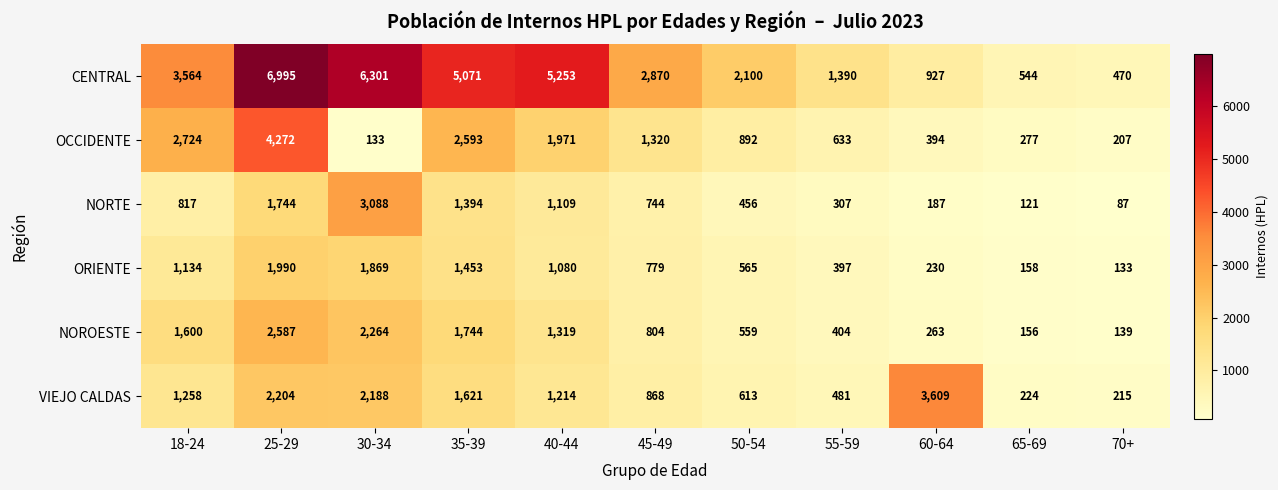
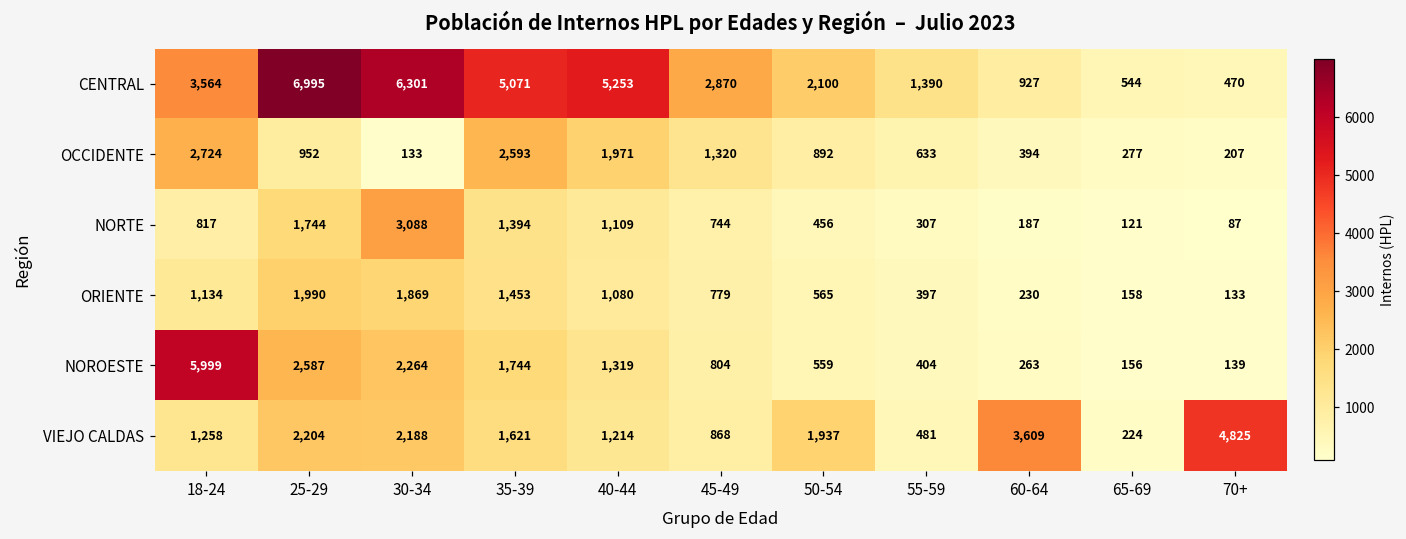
  {
    "CENTRAL": {
      "18-24": "3,564",
      "25-29": "6,995",
      "30-34": "6,301",
      "35-39": "5,071",
      "40-44": "5,253",
      "45-49": "2,870",
      "50-54": "2,100",
      "55-59": "1,390",
      "60-64": "927",
      "65-69": "544",
      "70+": "470"
    },
    "OCCIDENTE": {
      "18-24": "2,724",
-     "25-29": "4,272",
+     "25-29": "952",
      "30-34": "133",
      "35-39": "2,593",
      "40-44": "1,971",
      "45-49": "1,320",
      "50-54": "892",
      "55-59": "633",
      "60-64": "394",
      "65-69": "277",
      "70+": "207"
    },
    "NORTE": {
      "18-24": "817",
      "25-29": "1,744",
      "30-34": "3,088",
      "35-39": "1,394",
      "40-44": "1,109",
      "45-49": "744",
      "50-54": "456",
      "55-59": "307",
      "60-64": "187",
      "65-69": "121",
      "70+": "87"
    },
    "ORIENTE": {
      "18-24": "1,134",
      "25-29": "1,990",
      "30-34": "1,869",
      "35-39": "1,453",
      "40-44": "1,080",
      "45-49": "779",
      "50-54": "565",
      "55-59": "397",
      "60-64": "230",
      "65-69": "158",
      "70+": "133"
    },
    "NOROESTE": {
-     "18-24": "1,600",
+     "18-24": "5,999",
      "25-29": "2,587",
      "30-34": "2,264",
      "35-39": "1,744",
      "40-44": "1,319",
      "45-49": "804",
      "50-54": "559",
      "55-59": "404",
      "60-64": "263",
      "65-69": "156",
      "70+": "139"
    },
    "VIEJO CALDAS": {
      "18-24": "1,258",
      "25-29": "2,204",
      "30-34": "2,188",
      "35-39": "1,621",
      "40-44": "1,214",
      "45-49": "868",
-     "50-54": "613",
+     "50-54": "1,937",
      "55-59": "481",
      "60-64": "3,609",
      "65-69": "224",
-     "70+": "215"
+     "70+": "4,825"
    }
  }
